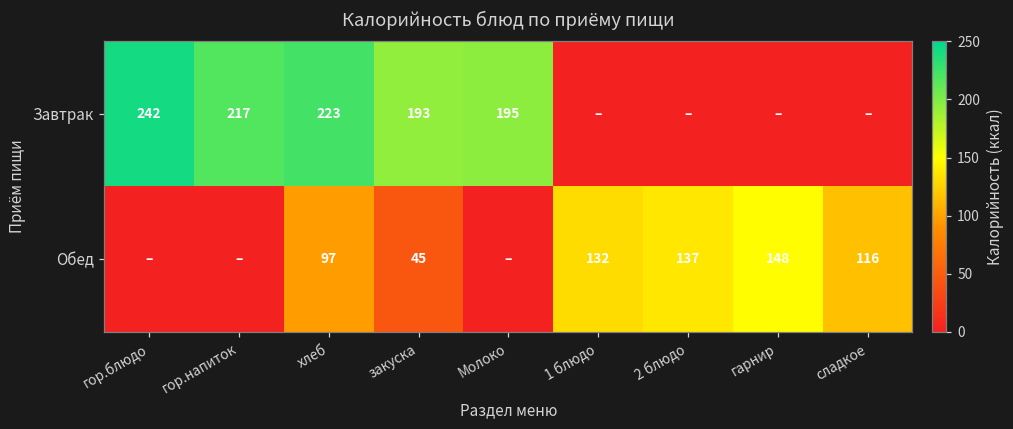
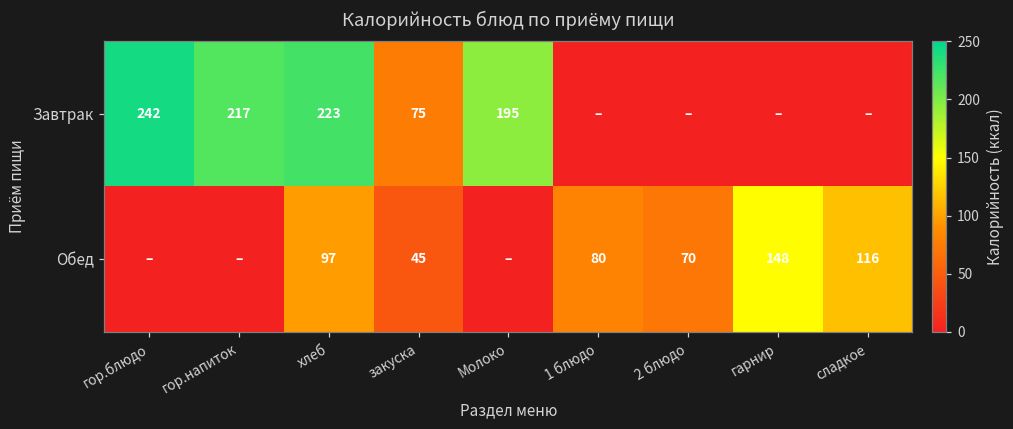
  {
    "Завтрак": {
      "гор.блюдо": 242,
      "гор.напиток": 217,
      "хлеб": 223,
-     "закуска": 193,
+     "закуска": 75,
      "Молоко": 195
    },
    "Обед": {
      "хлеб": 97,
      "закуска": 45,
-     "1 блюдо": 132,
-     "2 блюдо": 137,
+     "1 блюдо": 80,
+     "2 блюдо": 70,
      "гарнир": 148,
      "сладкое": 116
    }
  }
